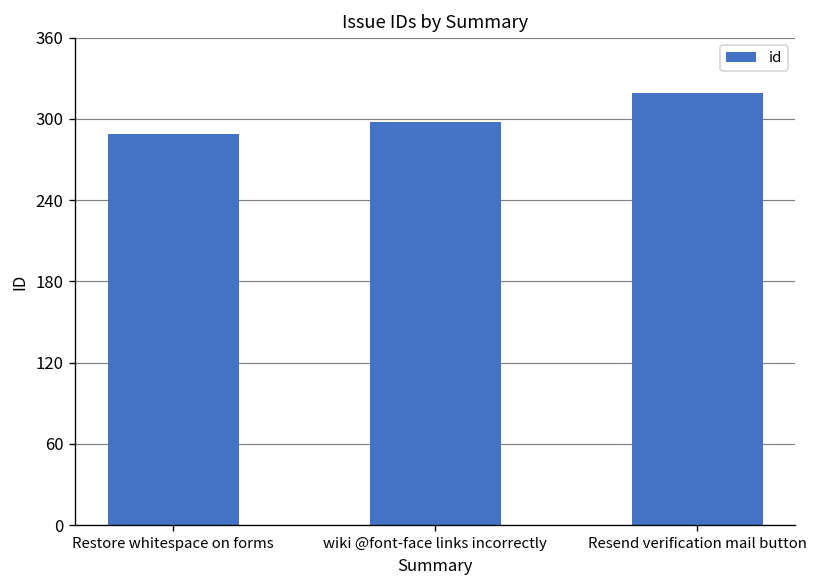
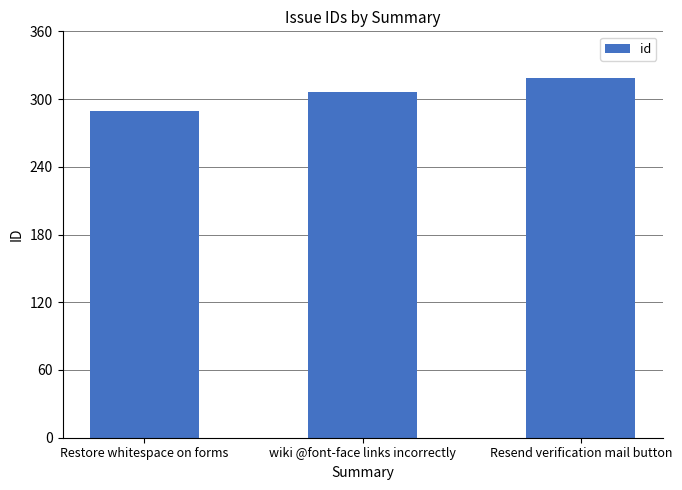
  {
    "Restore whitespace on forms": 289,
-   "wiki @font-face links incorrectly": 298,
+   "wiki @font-face links incorrectly": 306,
    "Resend verification mail button": 319
  }
